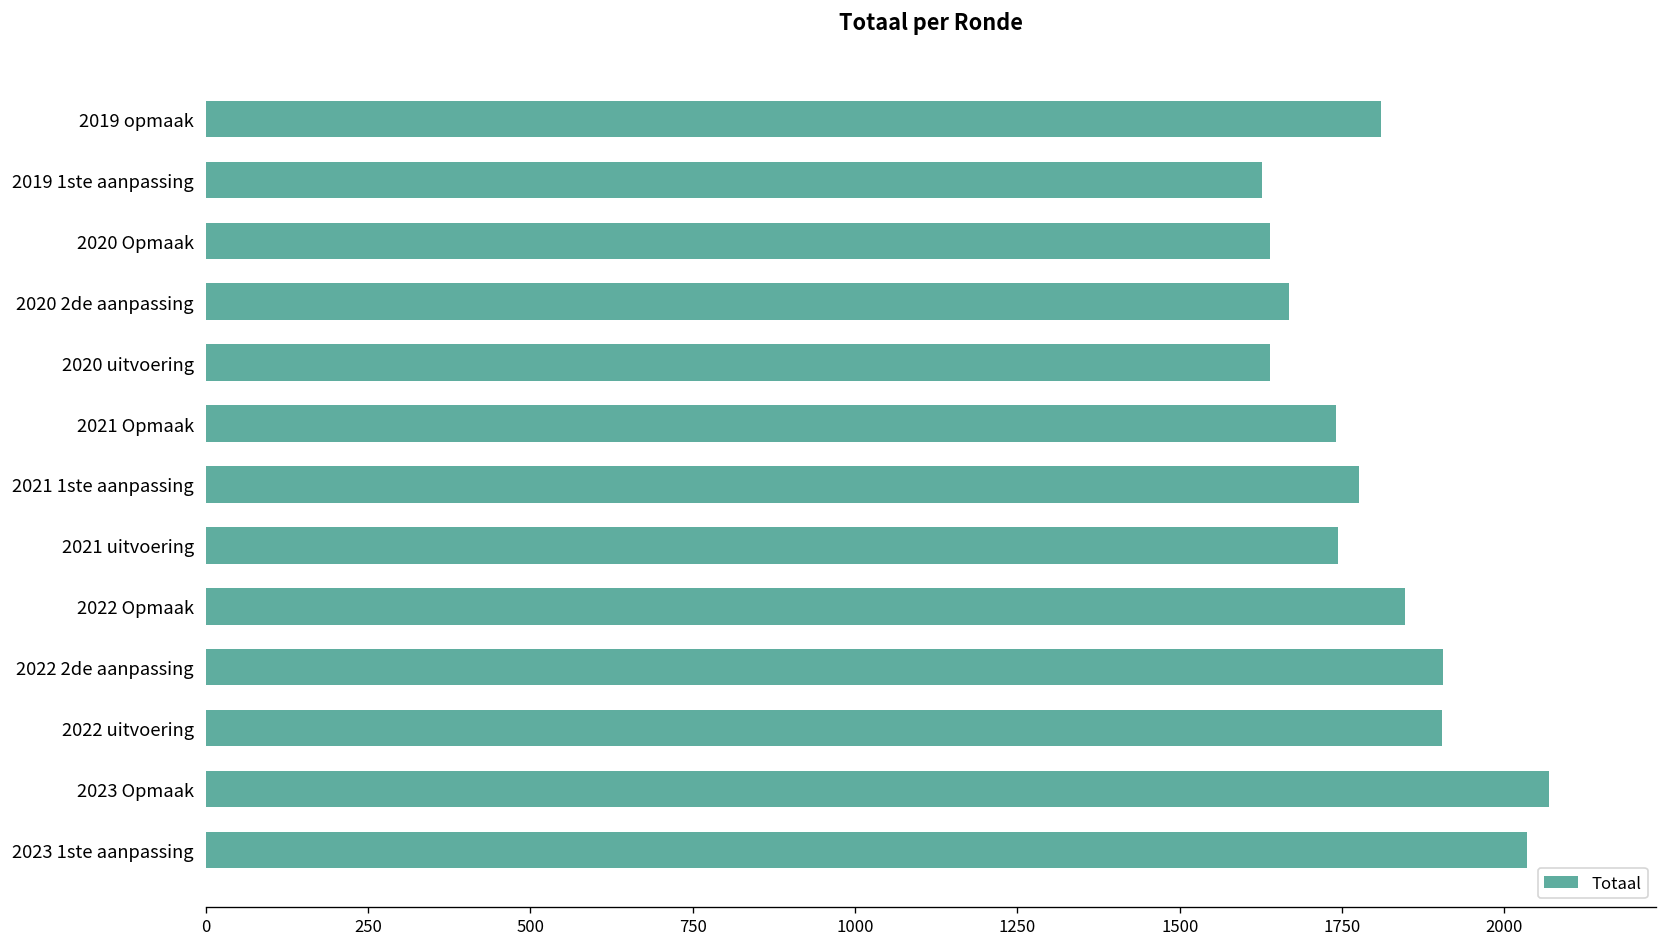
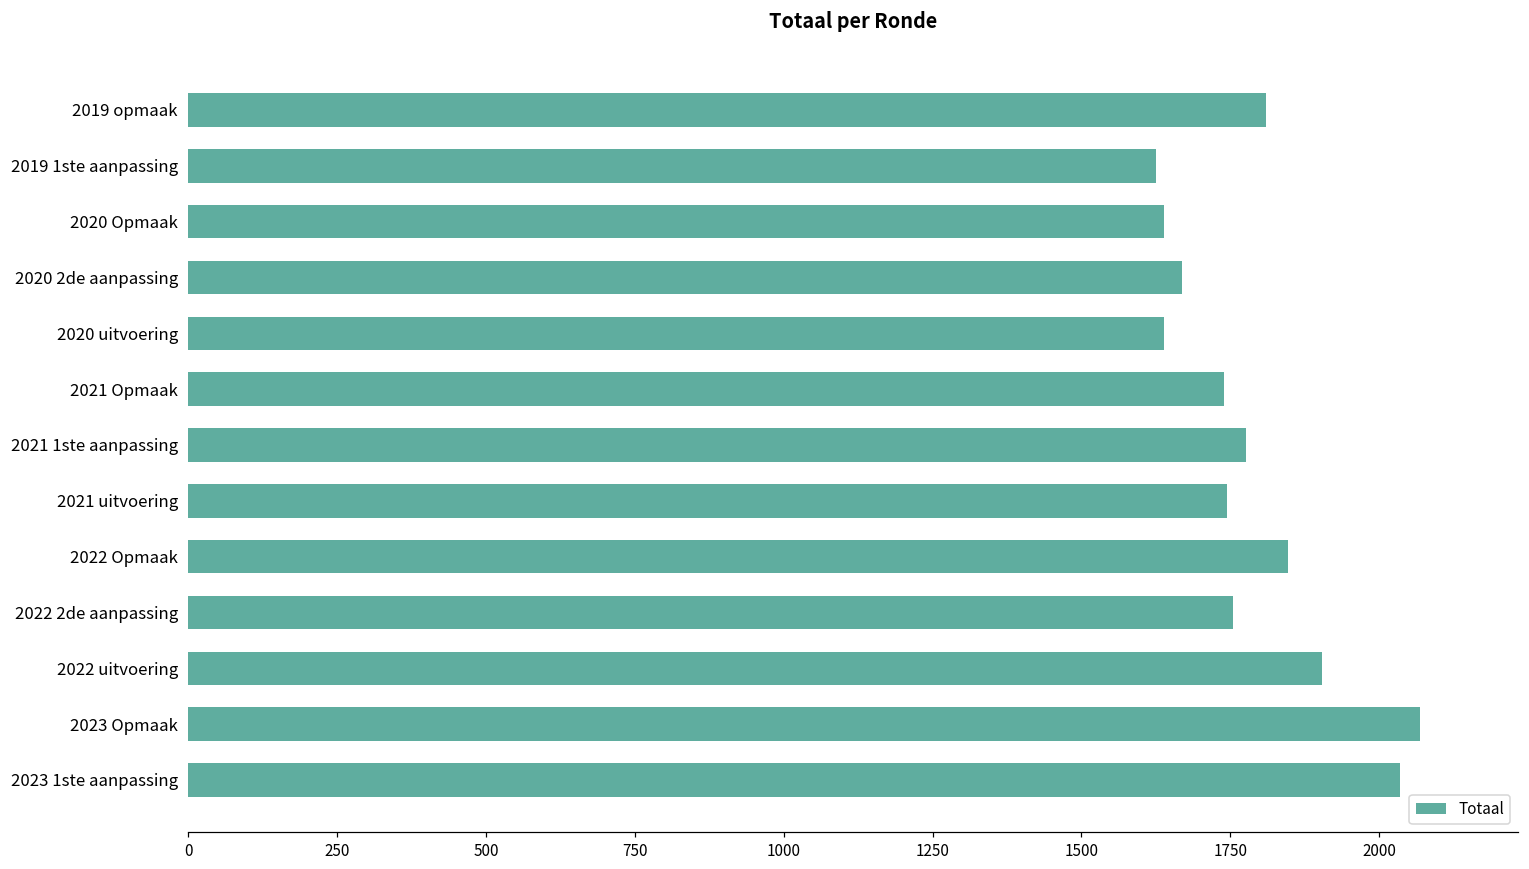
  {
    "2019 opmaak": 1810,
    "2019 1ste aanpassing": 1630,
    "2020 Opmaak": 1640,
    "2020 2de aanpassing": 1670,
    "2020 uitvoering": 1640,
    "2021 Opmaak": 1740,
    "2021 1ste aanpassing": 1780,
    "2021 uitvoering": 1740,
    "2022 Opmaak": 1850,
-   "2022 2de aanpassing": 1910,
+   "2022 2de aanpassing": 1760,
    "2022 uitvoering": 1900,
    "2023 Opmaak": 2070,
    "2023 1ste aanpassing": 2040
  }
